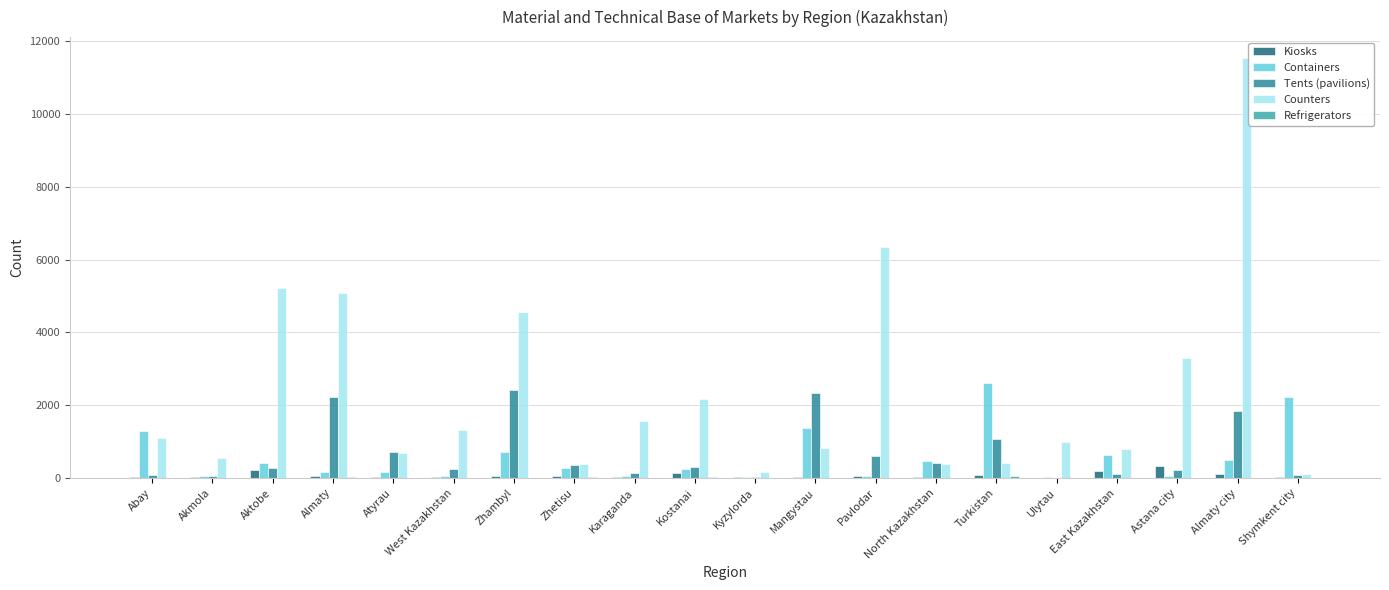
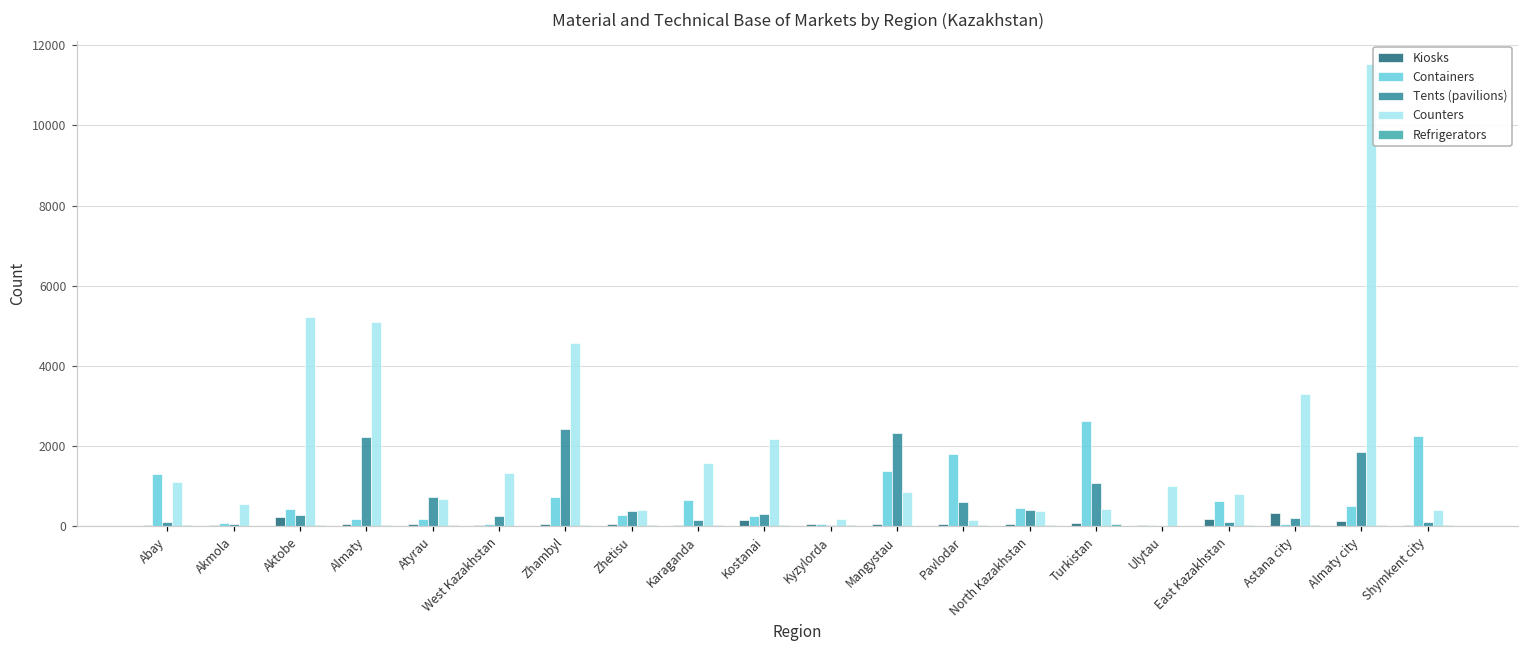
  {
    "Containers": {
      "Abay": 1300,
      "Aktobe": 400,
      "Almaty": 200,
      "Atyrau": 200,
      "Zhambyl": 700,
      "Zhetisu": 300,
-     "Karaganda": 0,
+     "Karaganda": 600,
      "Kostanai": 300,
      "Mangystau": 1400,
-     "Pavlodar": 100,
+     "Pavlodar": 1800,
      "North Kazakhstan": 500,
      "Turkistan": 2600,
      "East Kazakhstan": 600,
      "Almaty city": 500,
      "Shymkent city": 2200
    },
    "Counters": {
      "Abay": 1100,
      "Akmola": 500,
      "Aktobe": 5200,
      "Almaty": 5100,
      "Atyrau": 700,
      "West Kazakhstan": 1300,
      "Zhambyl": 4600,
      "Zhetisu": 400,
      "Karaganda": 1600,
      "Kostanai": 2200,
      "Kyzylorda": 200,
      "Mangystau": 800,
-     "Pavlodar": 6400,
+     "Pavlodar": 200,
      "North Kazakhstan": 400,
      "Turkistan": 400,
      "Ulytau": 1000,
      "East Kazakhstan": 800,
      "Astana city": 3300,
      "Almaty city": 11500,
-     "Shymkent city": 100
+     "Shymkent city": 400
    }
  }
